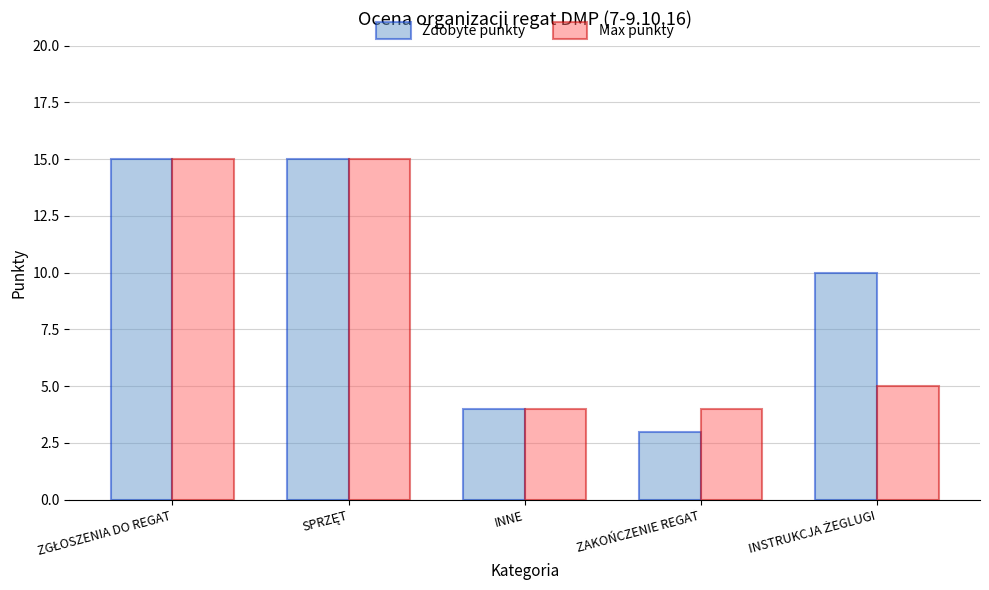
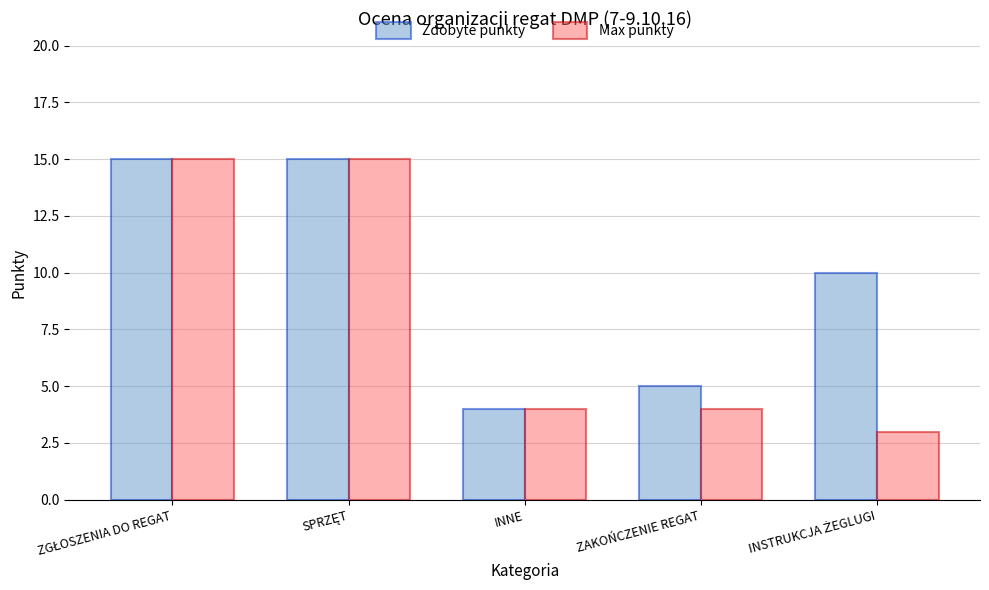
  {
    "Zdobyte punkty": {
      "ZGŁOSZENIA DO REGAT": 15,
      "SPRZĘT": 15,
      "INNE": 4,
-     "ZAKOŃCZENIE REGAT": 3,
+     "ZAKOŃCZENIE REGAT": 5,
      "INSTRUKCJA ŻEGLUGI": 10
    },
    "Max punkty": {
      "ZGŁOSZENIA DO REGAT": 15,
      "SPRZĘT": 15,
      "INNE": 4,
      "ZAKOŃCZENIE REGAT": 4,
-     "INSTRUKCJA ŻEGLUGI": 5
+     "INSTRUKCJA ŻEGLUGI": 3
    }
  }
